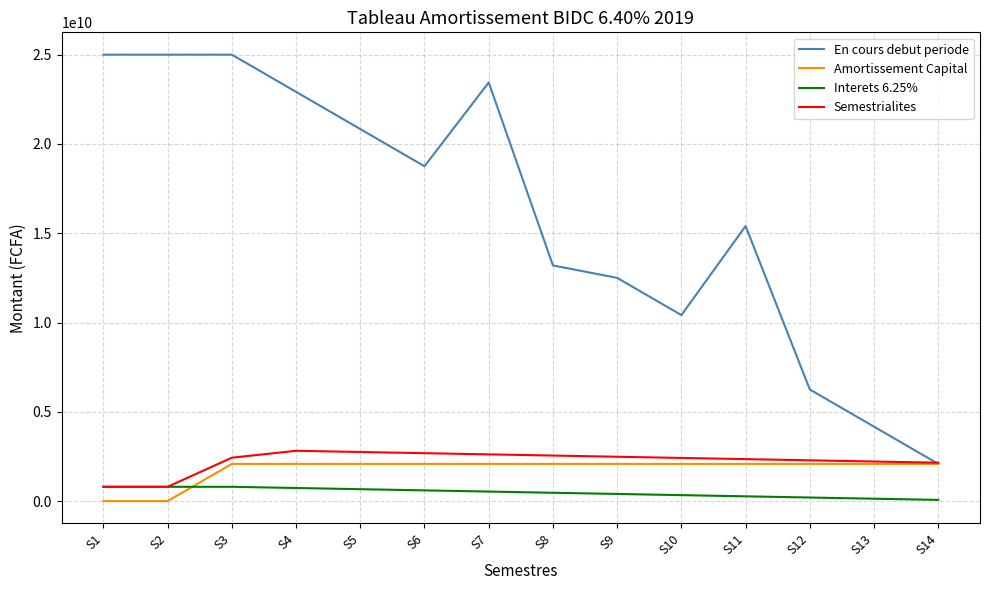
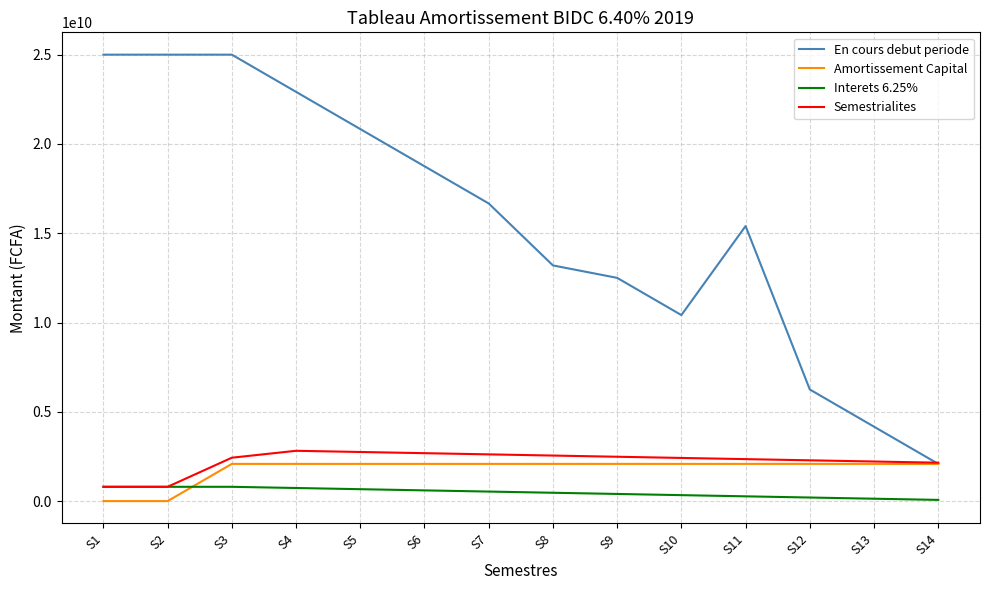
  {
    "En cours debut periode": {
      "S1": 25000000000,
      "S2": 25000000000,
      "S3": 25000000000,
      "S4": 22900000000,
      "S5": 20800000000,
      "S6": 18800000000,
-     "S7": 23400000000,
+     "S7": 16700000000,
      "S8": 13200000000,
      "S9": 12500000000,
      "S10": 10400000000,
      "S11": 15400000000,
      "S12": 6300000000,
      "S13": 4200000000
    },
    "Amortissement Capital": {
      "S1": 0,
      "S2": 0,
      "S3": 2100000000,
      "S4": 2100000000,
      "S5": 2100000000,
      "S6": 2100000000,
      "S7": 2100000000,
      "S8": 2100000000,
      "S9": 2100000000,
      "S10": 2100000000,
      "S11": 2100000000,
      "S12": 2100000000
    },
    "Interets 6.25%": {
      "S3": 800000000,
      "S4": 700000000,
      "S5": 700000000,
      "S6": 600000000,
      "S7": 500000000,
      "S8": 500000000,
      "S9": 400000000,
      "S10": 300000000,
      "S11": 300000000,
      "S12": 200000000,
      "S13": 100000000,
      "S14": 100000000
    },
    "Semestrialites": {
      "S3": 2400000000,
      "S4": 2800000000,
      "S5": 2800000000,
      "S6": 2700000000,
      "S7": 2600000000,
      "S8": 2600000000,
      "S9": 2500000000,
      "S10": 2400000000,
      "S11": 2400000000,
      "S12": 2300000000
    }
  }
